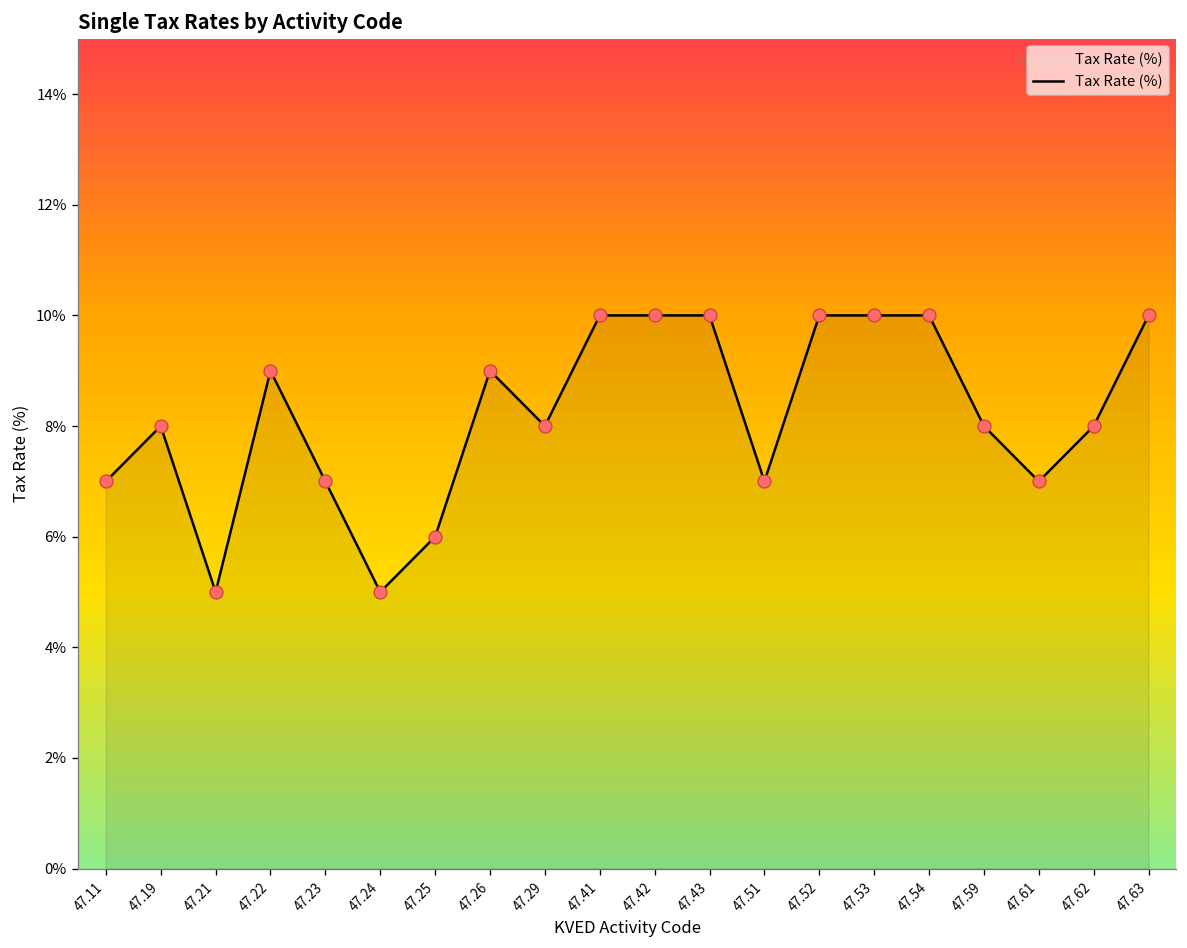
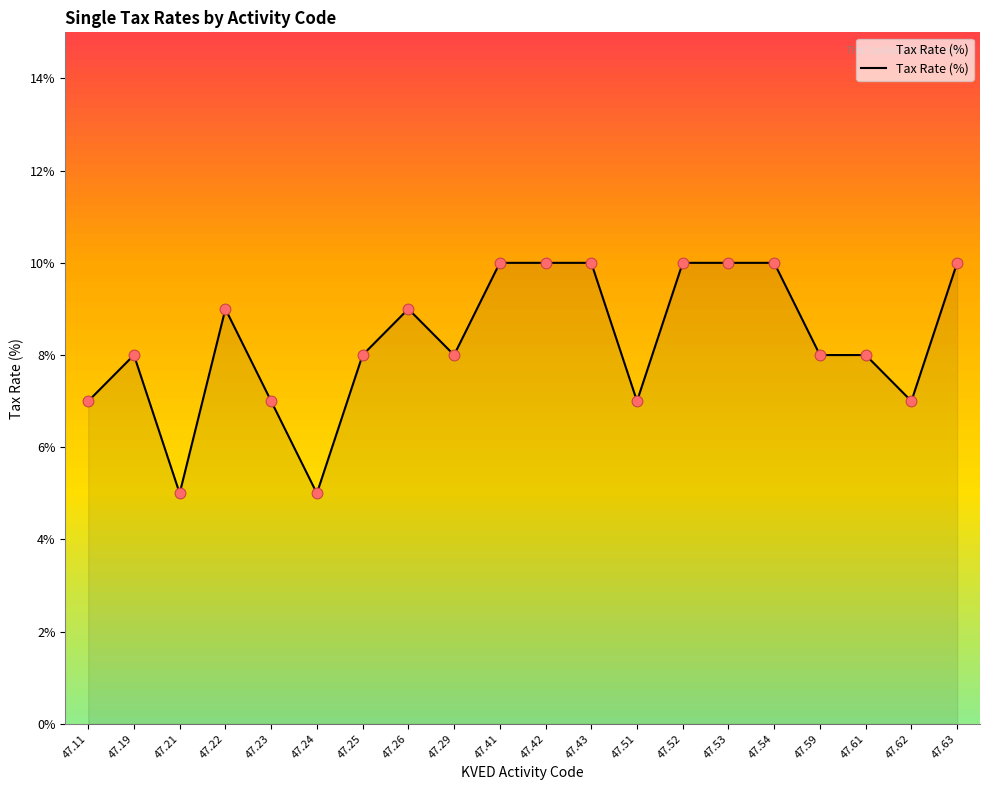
  {
    "47.11": "7%",
    "47.19": "8%",
    "47.21": "5%",
    "47.22": "9%",
    "47.23": "7%",
    "47.24": "5%",
-   "47.25": "6%",
+   "47.25": "8%",
    "47.26": "9%",
    "47.29": "8%",
    "47.41": "10%",
    "47.42": "10%",
    "47.43": "10%",
    "47.51": "7%",
    "47.52": "10%",
    "47.53": "10%",
    "47.54": "10%",
    "47.59": "8%",
-   "47.61": "7%",
-   "47.62": "8%",
+   "47.61": "8%",
+   "47.62": "7%",
    "47.63": "10%"
  }
